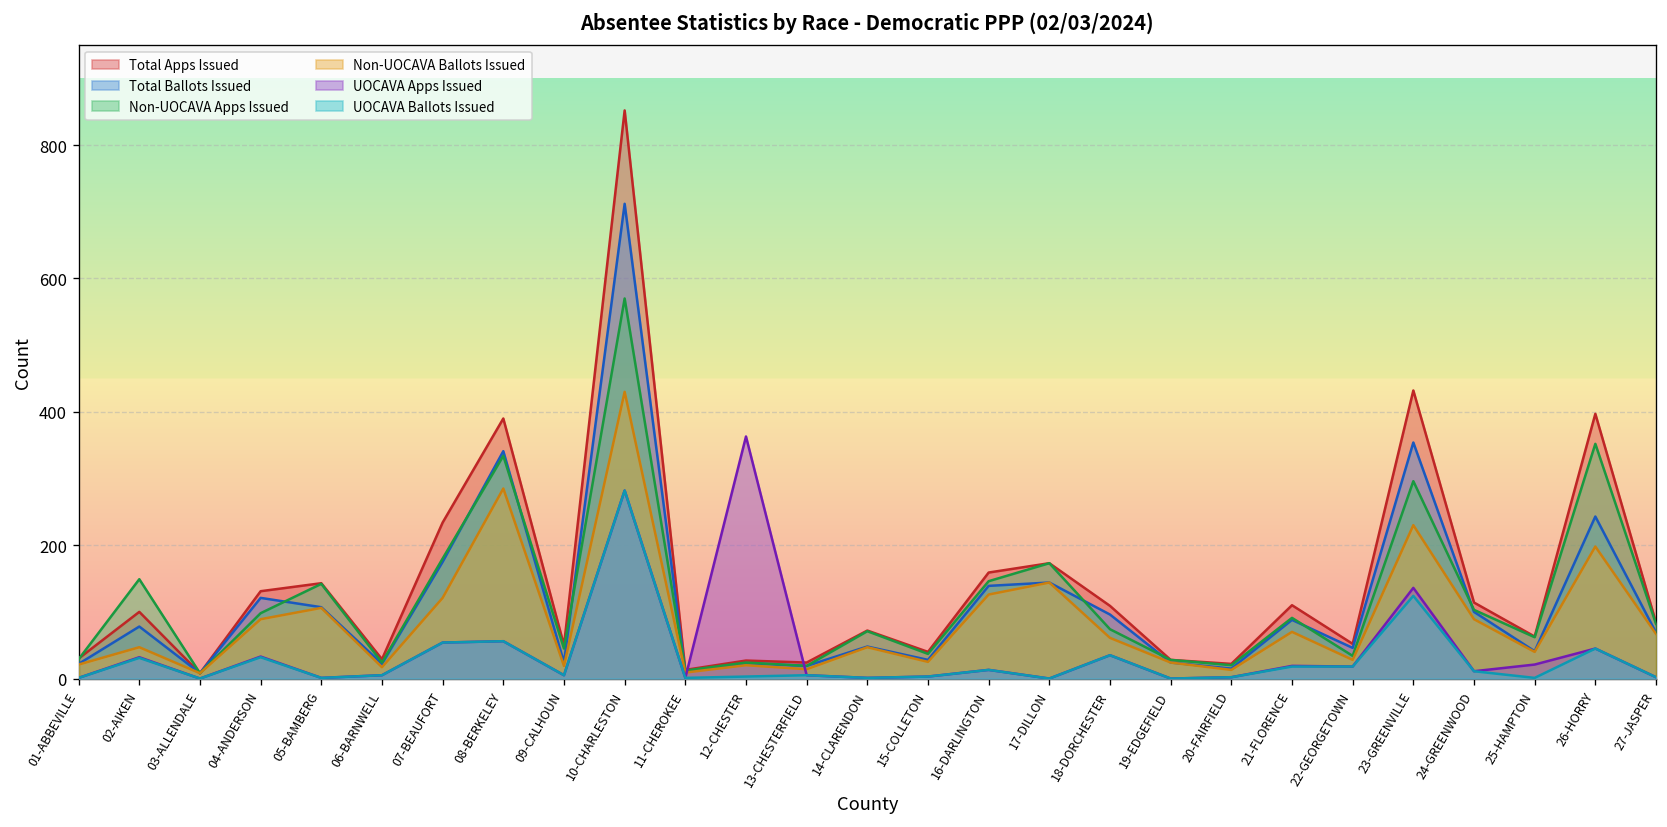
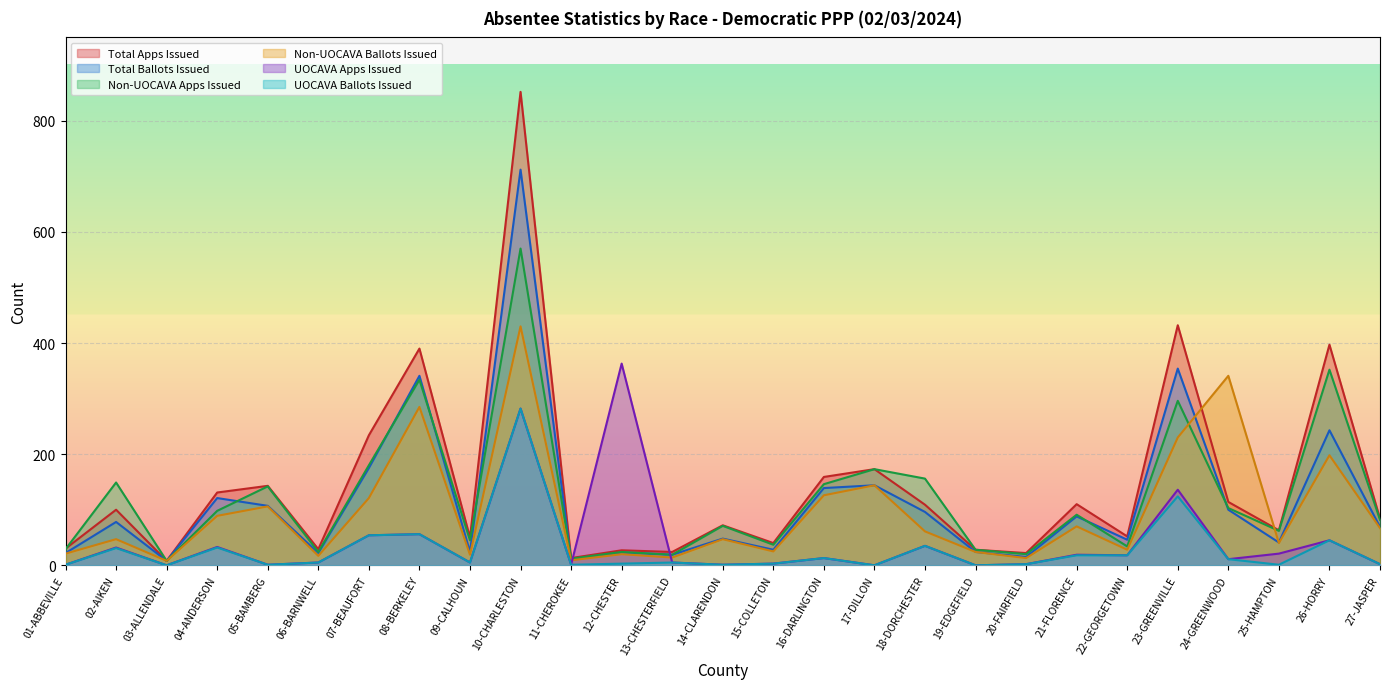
  {
    "Total Apps Issued": {
      "02-AIKEN": 100,
      "04-ANDERSON": 130,
      "06-BARNWELL": 30,
      "07-BEAUFORT": 230,
      "08-BERKELEY": 390,
      "09-CALHOUN": 50,
      "10-CHARLESTON": 850,
      "13-CHESTERFIELD": 20,
      "16-DARLINGTON": 160,
      "18-DORCHESTER": 110,
      "21-FLORENCE": 110,
      "22-GEORGETOWN": 50,
      "23-GREENVILLE": 430,
      "24-GREENWOOD": 110,
      "26-HORRY": 400
    },
    "Non-UOCAVA Apps Issued": {
      "02-AIKEN": 150,
      "04-ANDERSON": 100,
      "07-BEAUFORT": 180,
      "08-BERKELEY": 330,
      "09-CALHOUN": 50,
      "10-CHARLESTON": 570,
      "16-DARLINGTON": 150,
-     "18-DORCHESTER": 70,
+     "18-DORCHESTER": 160,
      "22-GEORGETOWN": 30,
      "23-GREENVILLE": 300,
      "26-HORRY": 350
    },
    "Non-UOCAVA Ballots Issued": {
      "02-AIKEN": 50,
      "04-ANDERSON": 90,
      "06-BARNWELL": 20,
      "07-BEAUFORT": 120,
      "08-BERKELEY": 290,
      "09-CALHOUN": 20,
      "10-CHARLESTON": 430,
      "13-CHESTERFIELD": 10,
      "16-DARLINGTON": 130,
      "18-DORCHESTER": 60,
      "21-FLORENCE": 70,
      "22-GEORGETOWN": 30,
      "23-GREENVILLE": 230,
-     "24-GREENWOOD": 90,
+     "24-GREENWOOD": 340,
      "26-HORRY": 200
    },
    "UOCAVA Apps Issued": {
      "12-CHESTER": 360,
      "23-GREENVILLE": 140,
      "25-HAMPTON": 20
    }
  }
